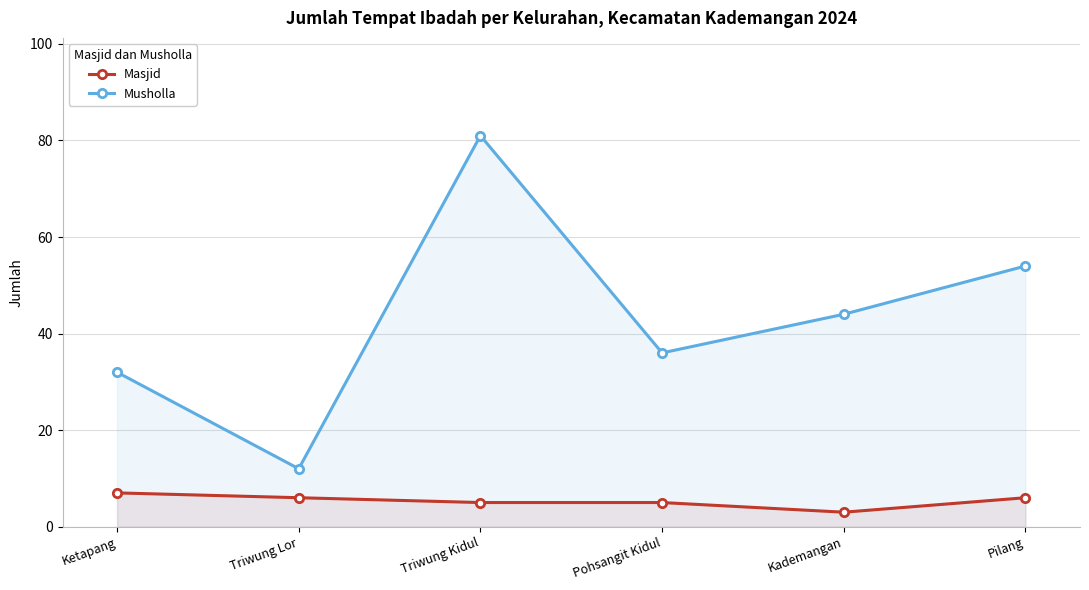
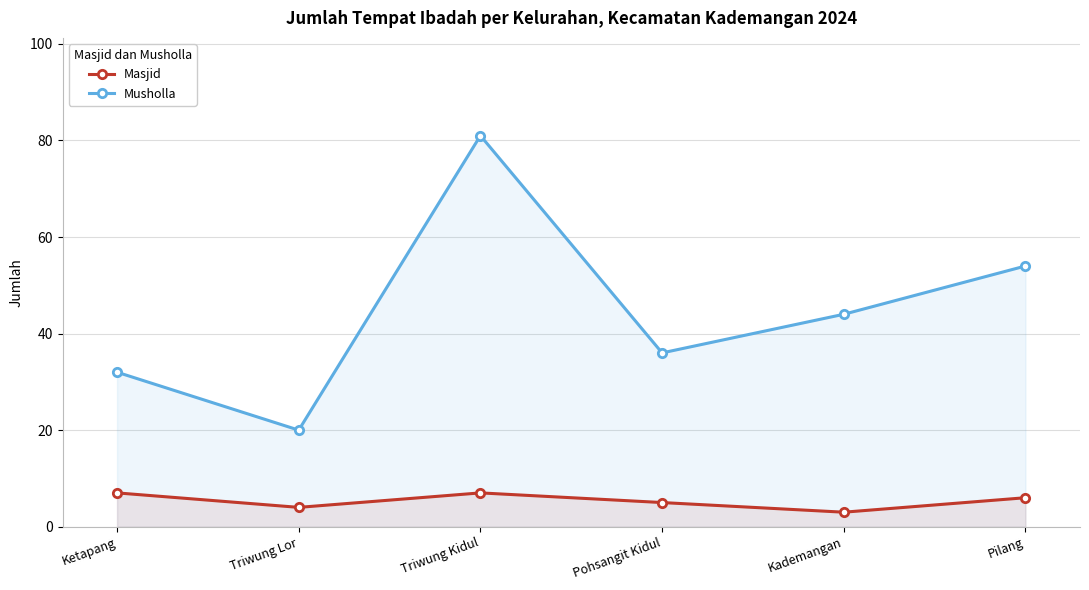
  {
    "Masjid": {
      "Ketapang": 7,
-     "Triwung Lor": 6,
-     "Triwung Kidul": 5,
+     "Triwung Lor": 4,
+     "Triwung Kidul": 7,
      "Pohsangit Kidul": 5,
      "Kademangan": 3,
      "Pilang": 6
    },
    "Musholla": {
      "Ketapang": 32,
-     "Triwung Lor": 12,
+     "Triwung Lor": 20,
      "Triwung Kidul": 81,
      "Pohsangit Kidul": 36,
      "Kademangan": 44,
      "Pilang": 54
    }
  }
